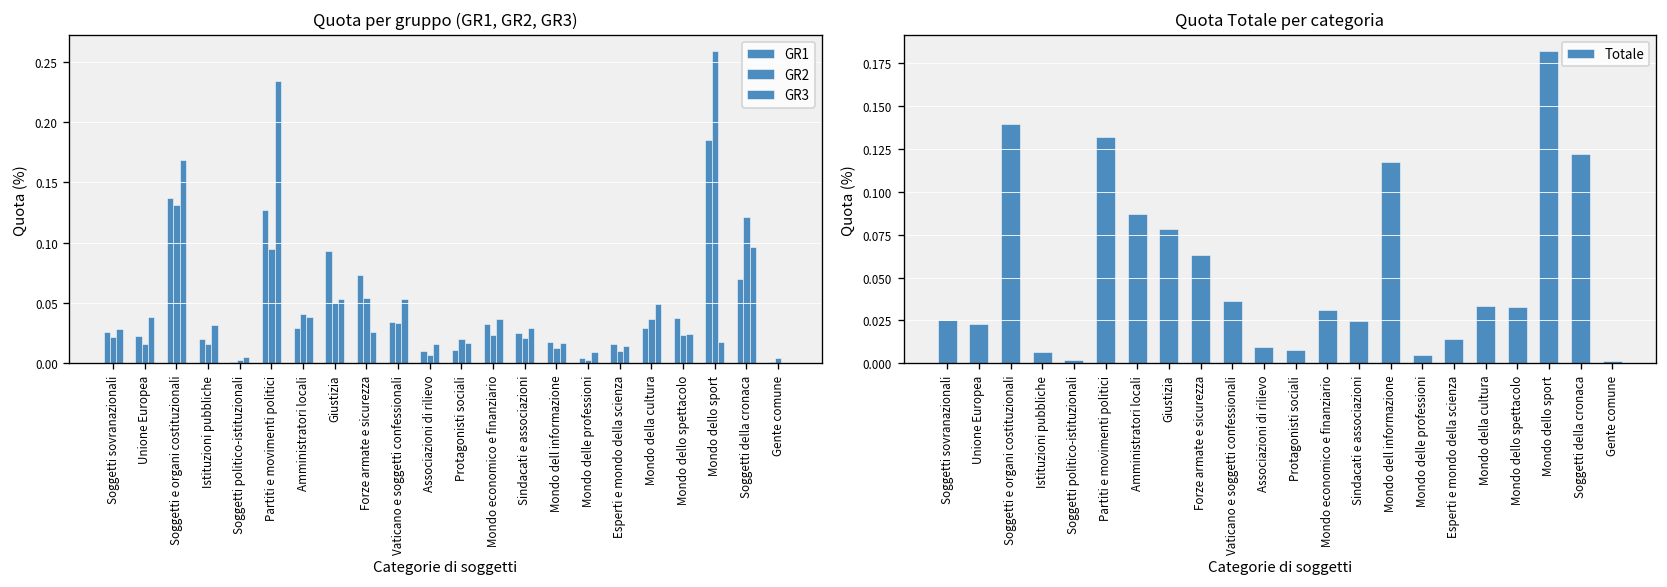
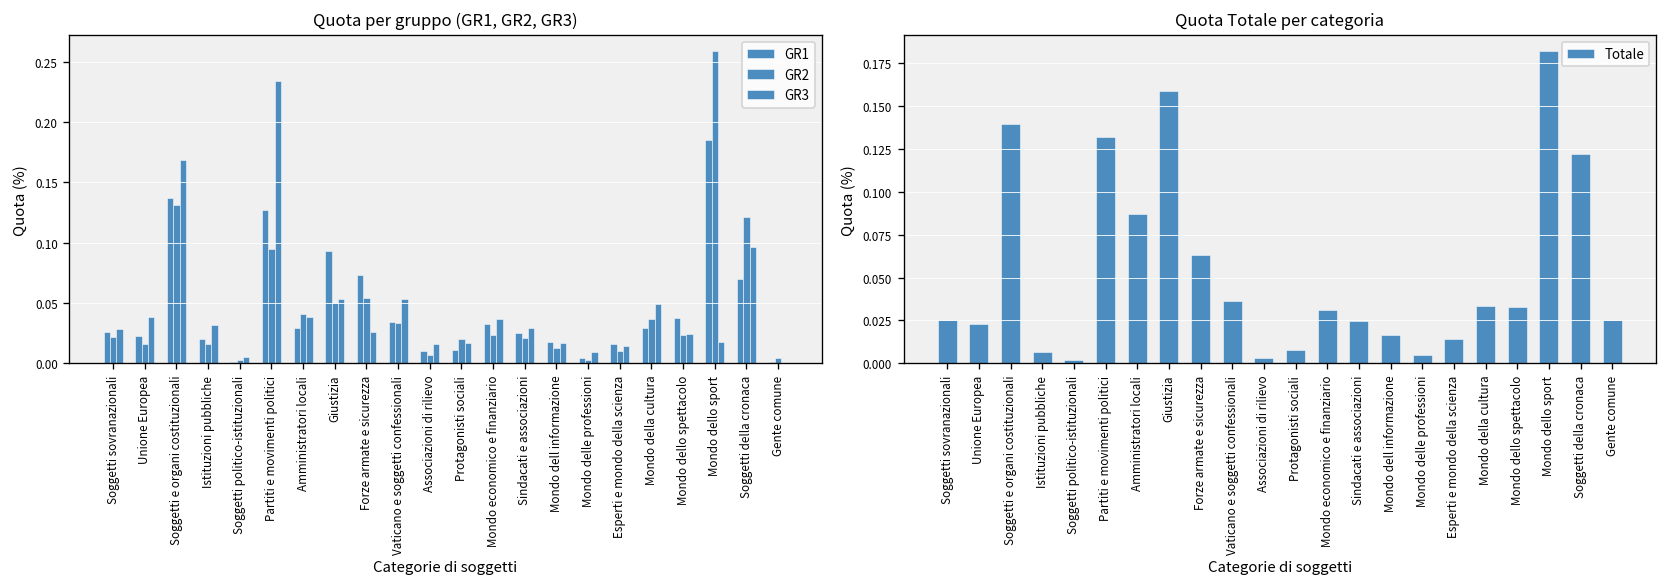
  {
    "Quota Totale per categoria": {
      "Soggetti sovranazionali": 0.025,
      "Unione Europea": 0.023,
      "Soggetti e organi costituzionali": 0.140,
      "Istituzioni pubbliche": 0.007,
      "Partiti e movimenti politici": 0.132,
      "Amministratori locali": 0.087,
-     "Giustizia": 0.078,
+     "Giustizia": 0.159,
      "Forze armate e sicurezza": 0.063,
      "Vaticano e soggetti confessionali": 0.036,
-     "Associazioni di rilievo": 0.010,
+     "Associazioni di rilievo": 0.003,
      "Protagonisti sociali": 0.008,
      "Mondo economico e finanziario": 0.031,
      "Sindacati e associazioni": 0.025,
-     "Mondo dell informazione": 0.117,
+     "Mondo dell informazione": 0.016,
      "Mondo delle professioni": 0.005,
      "Esperti e mondo della scienza": 0.014,
      "Mondo della cultura": 0.033,
      "Mondo dello spettacolo": 0.033,
      "Mondo dello sport": 0.182,
      "Soggetti della cronaca": 0.122,
-     "Gente comune": 0.001
+     "Gente comune": 0.025
    }
  }
